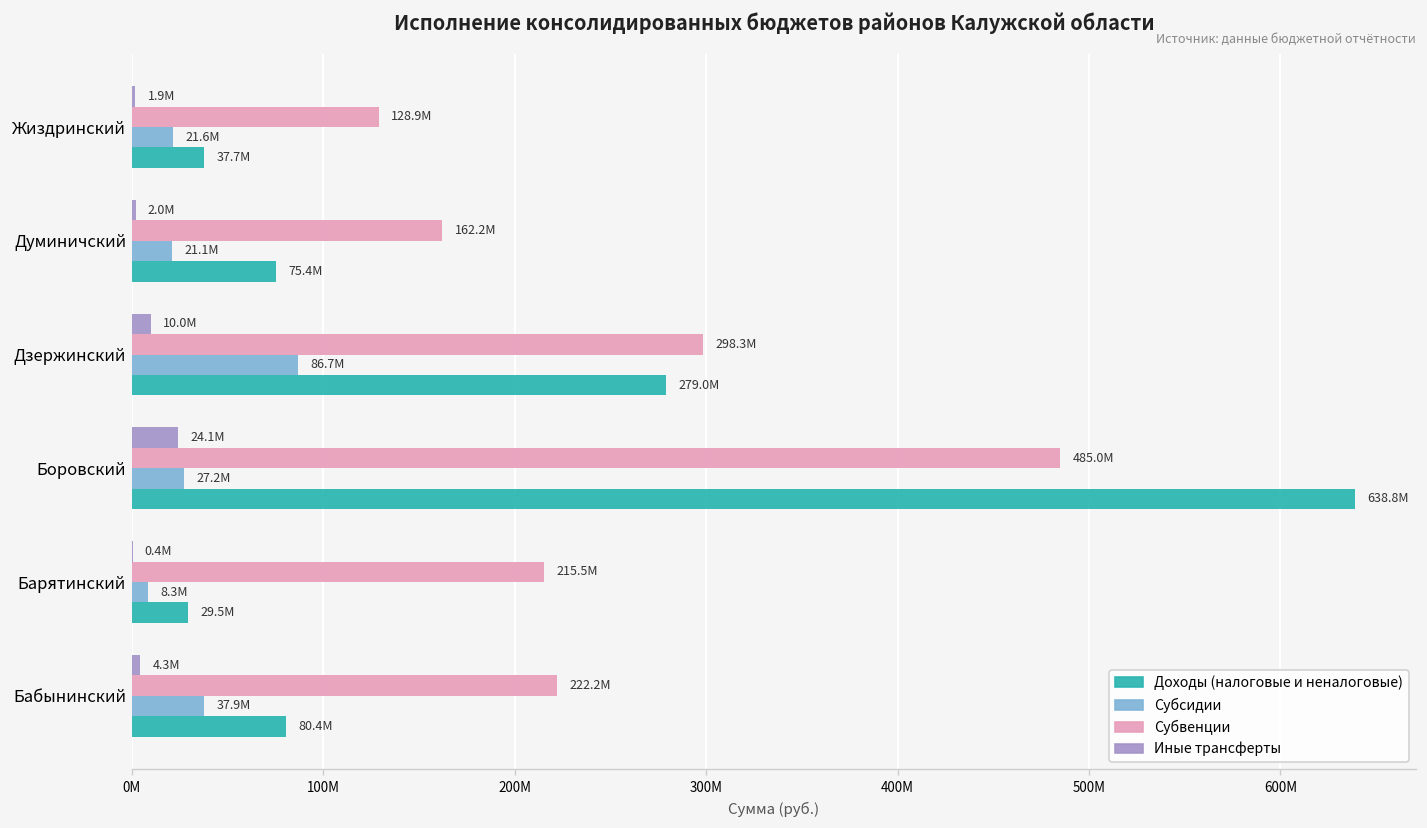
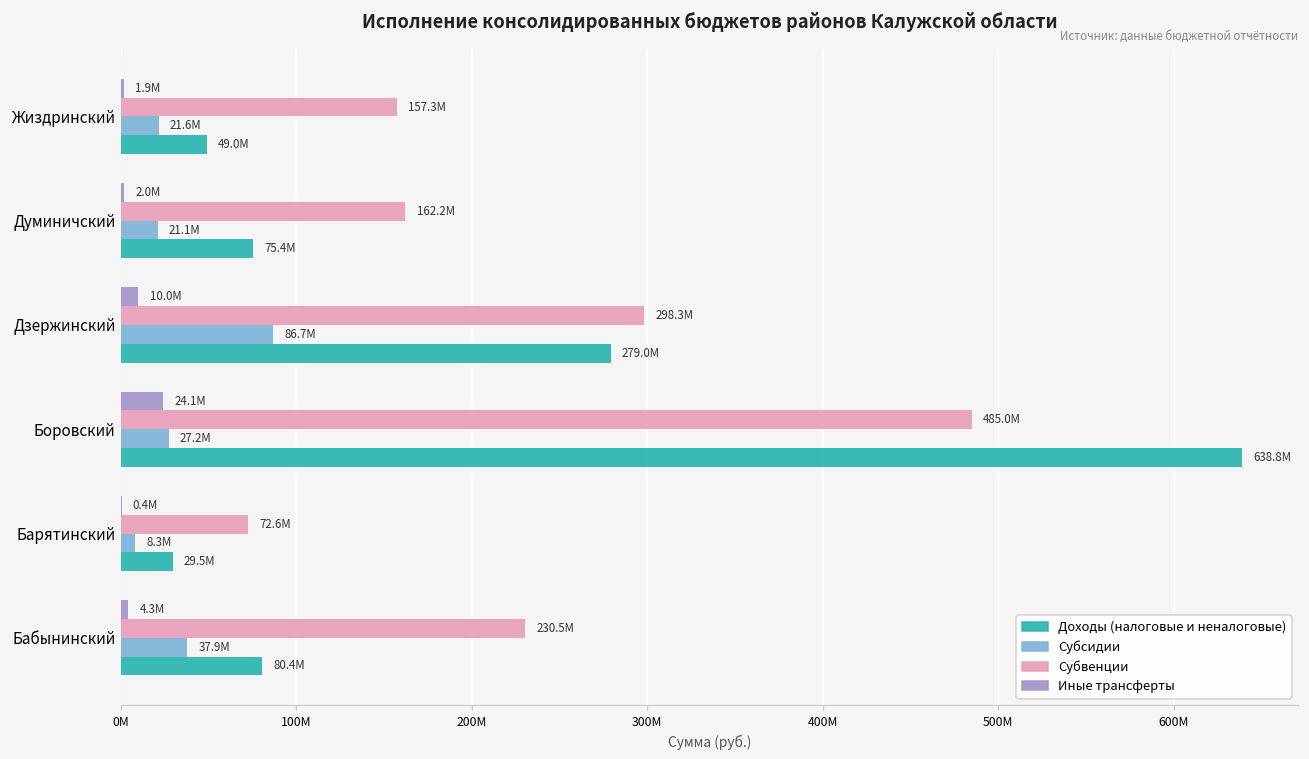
  {
    "Доходы (налоговые и неналоговые)": {
-     "Жиздринский": "37.7M",
+     "Жиздринский": "49.0M",
      "Думиничский": "75.4M",
      "Дзержинский": "279.0M",
      "Боровский": "638.8M",
      "Барятинский": "29.5M",
      "Бабынинский": "80.4M"
    },
    "Субвенции": {
-     "Жиздринский": "128.9M",
+     "Жиздринский": "157.3M",
      "Думиничский": "162.2M",
      "Дзержинский": "298.3M",
      "Боровский": "485.0M",
-     "Барятинский": "215.5M",
-     "Бабынинский": "222.2M"
+     "Барятинский": "72.6M",
+     "Бабынинский": "230.5M"
    }
  }
